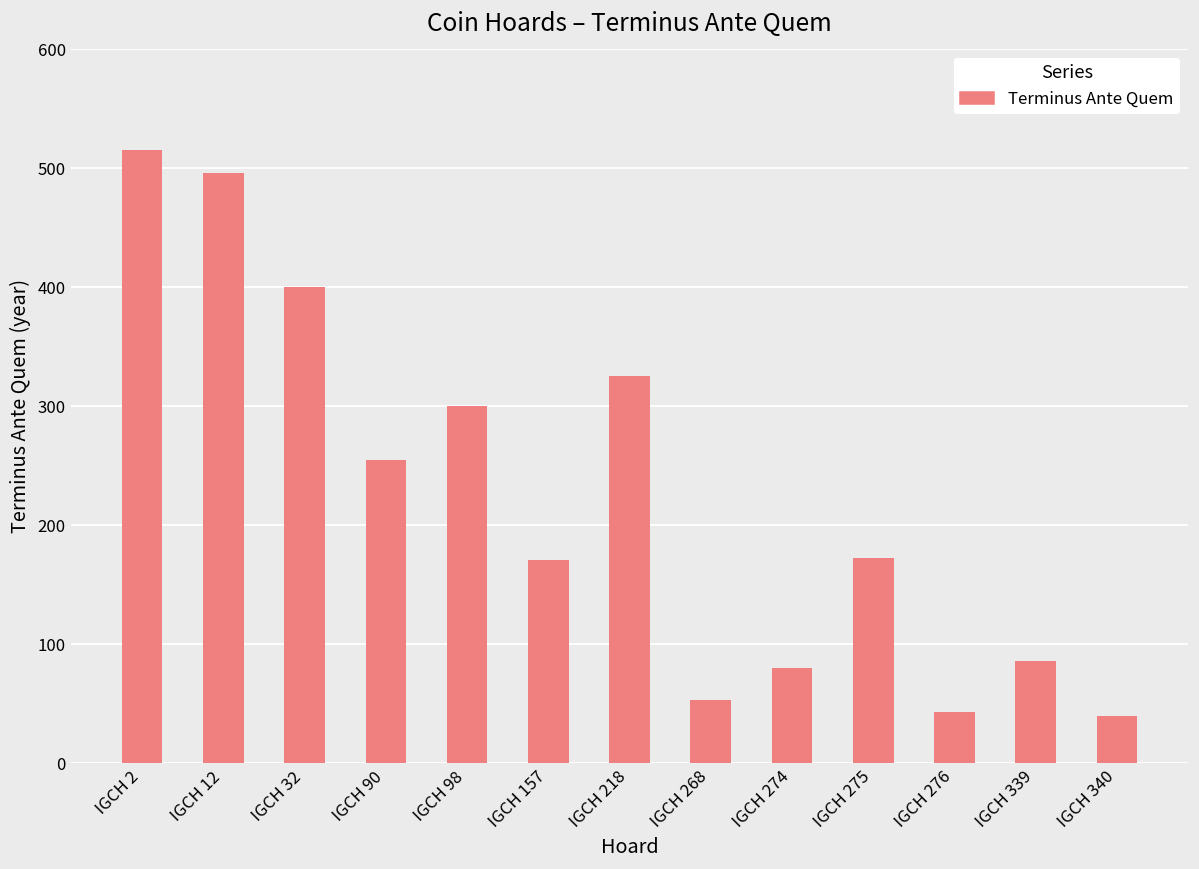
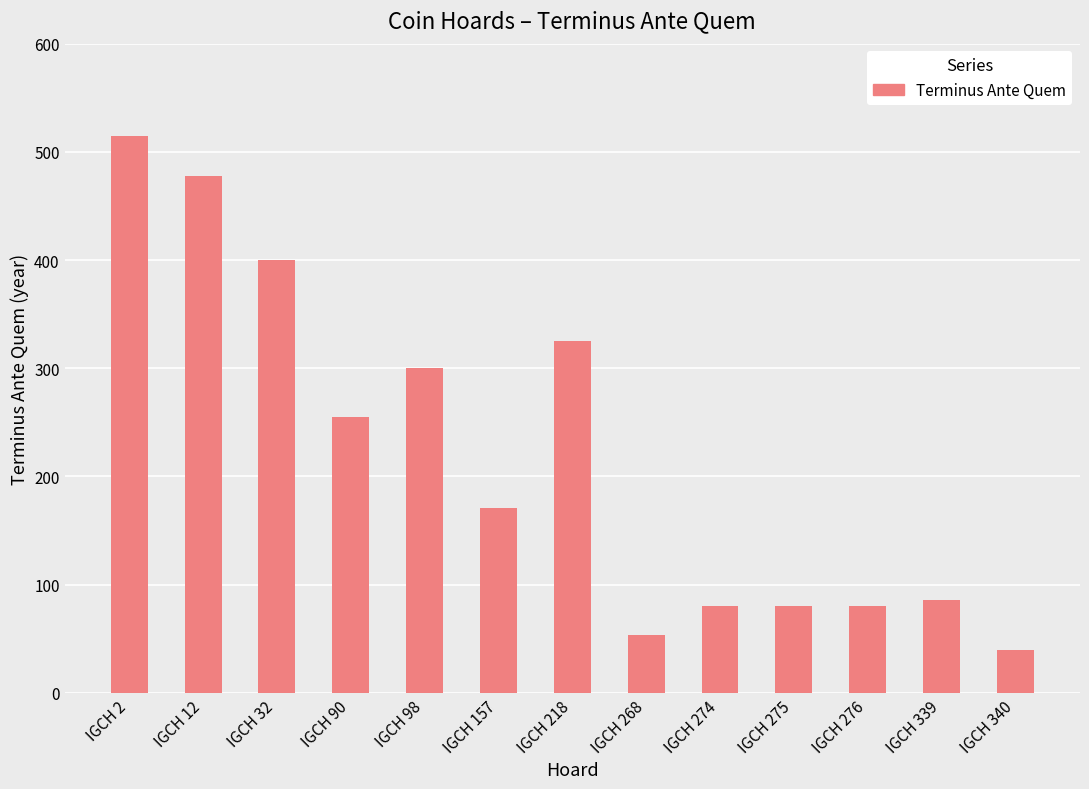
  {
    "IGCH 2": 515,
-   "IGCH 12": 496,
+   "IGCH 12": 478,
    "IGCH 32": 400,
    "IGCH 90": 255,
    "IGCH 98": 300,
    "IGCH 157": 171,
    "IGCH 218": 325,
    "IGCH 268": 53,
    "IGCH 274": 80,
-   "IGCH 275": 172,
-   "IGCH 276": 43,
+   "IGCH 275": 80,
+   "IGCH 276": 80,
    "IGCH 339": 86,
    "IGCH 340": 40
  }
